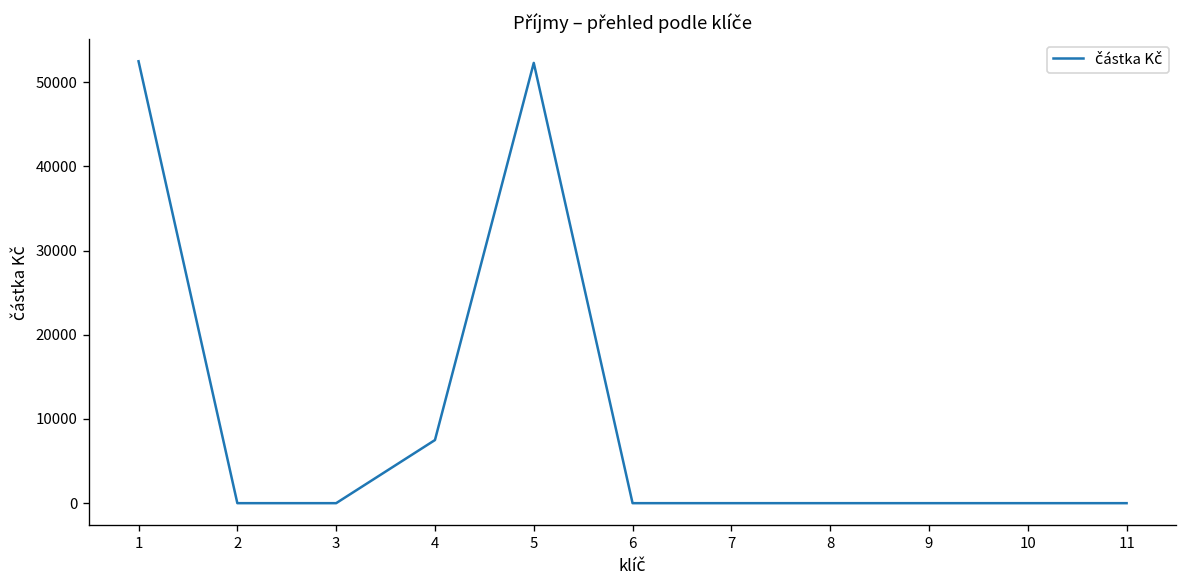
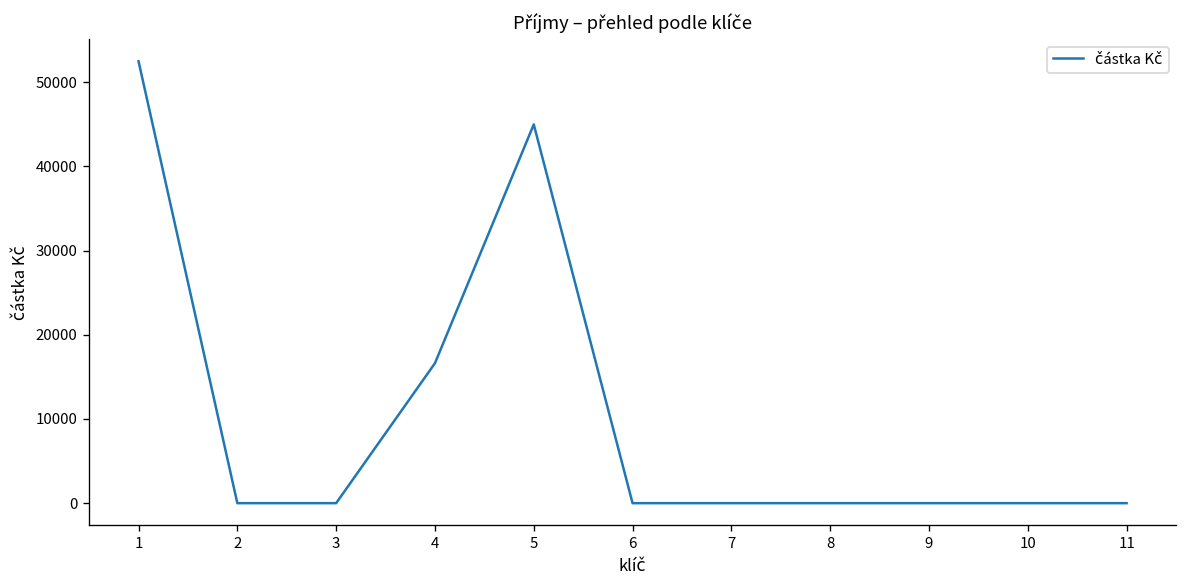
  {
    "1": 53000,
    "2": 0,
    "3": 0,
-   "4": 8000,
-   "5": 52000,
+   "4": 17000,
+   "5": 45000,
    "6": 0,
    "7": 0,
    "8": 0,
    "9": 0,
    "10": 0,
    "11": 0
  }
